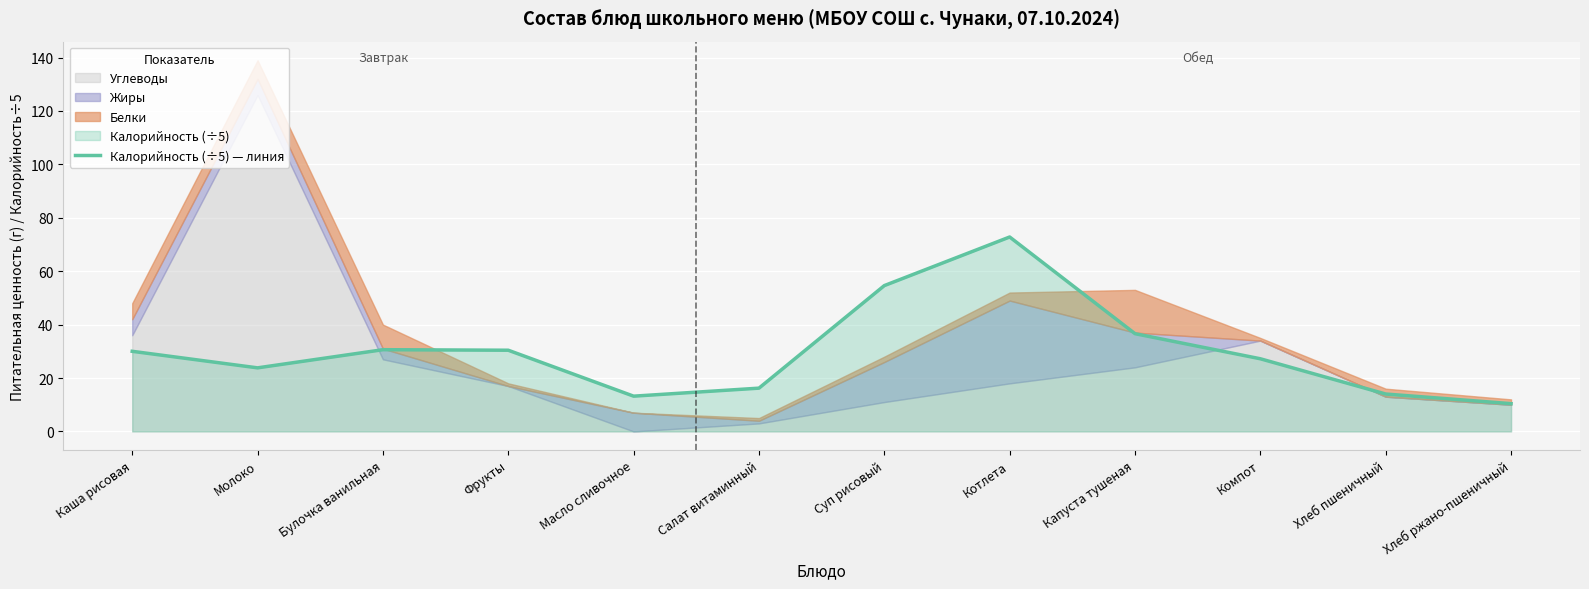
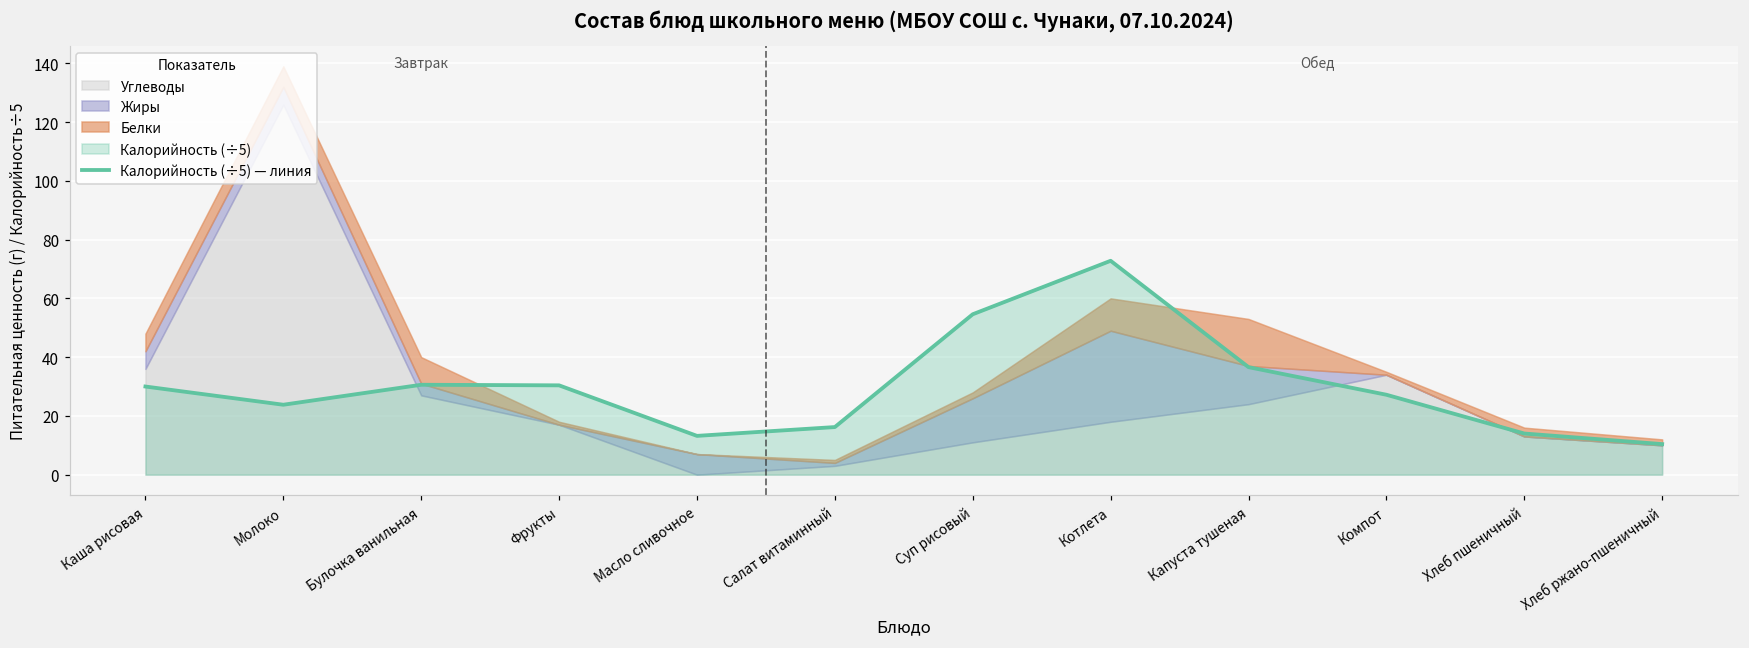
  {
    "Жиры": {
      "Каша рисовая": 6,
      "Салат витаминный": 1,
      "Суп рисовый": 15,
      "Котлета": 31
    },
    "Белки": {
      "Каша рисовая": 6,
      "Булочка ванильная": 9,
      "Фрукты": 1,
      "Салат витаминный": 1,
      "Суп рисовый": 2,
-     "Котлета": 3,
+     "Котлета": 11,
      "Капуста тушеная": 16,
      "Компот": 1,
      "Хлеб пшеничный": 3,
      "Хлеб ржано-пшеничный": 2
    }
  }
